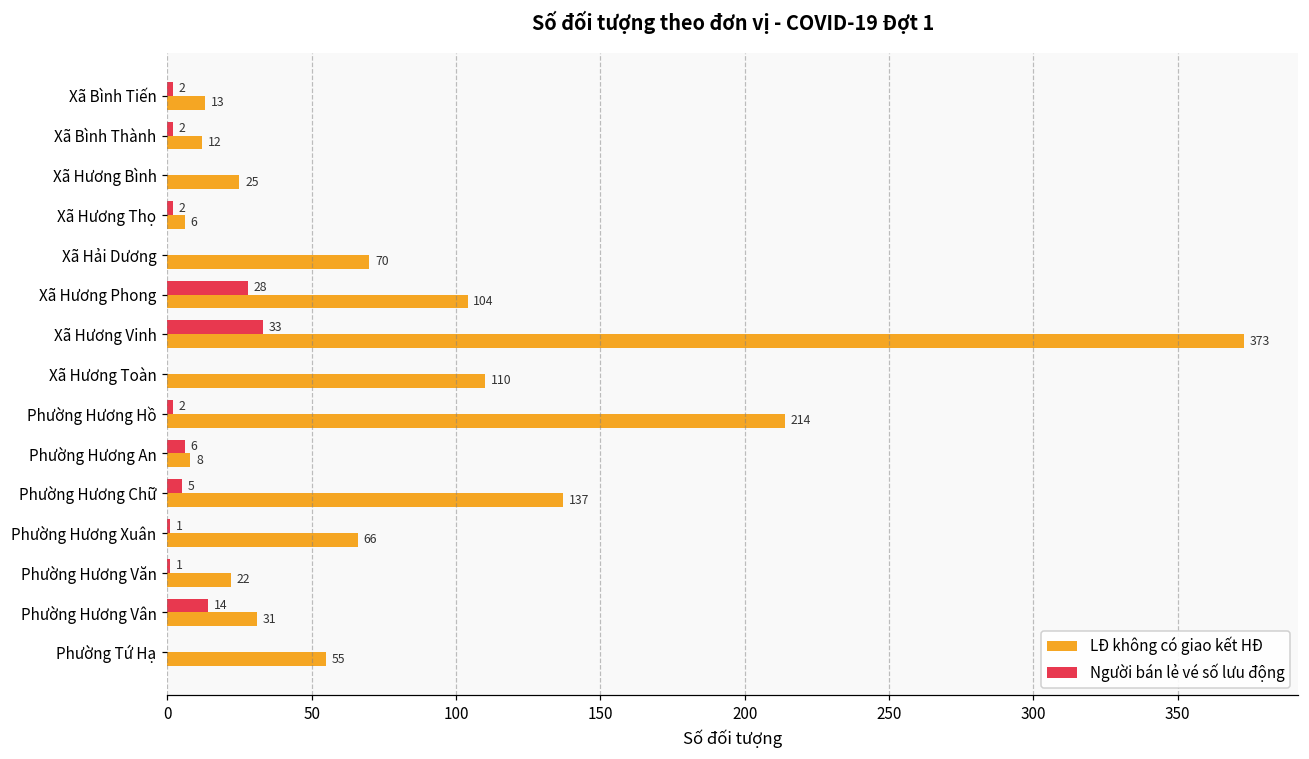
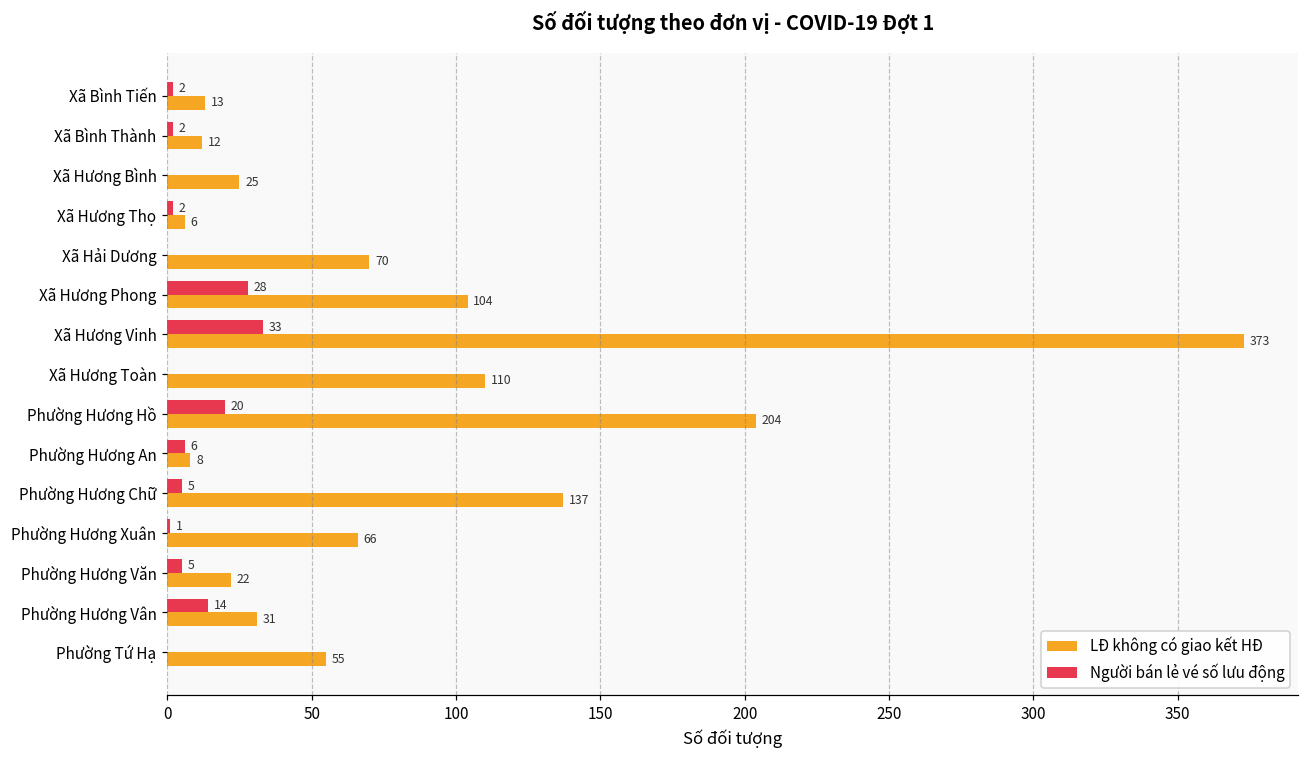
  {
    "LĐ không có giao kết HĐ": {
      "Xã Bình Tiến": 13,
      "Xã Bình Thành": 12,
      "Xã Hương Bình": 25,
      "Xã Hương Thọ": 6,
      "Xã Hải Dương": 70,
      "Xã Hương Phong": 104,
      "Xã Hương Vinh": 373,
      "Xã Hương Toàn": 110,
-     "Phường Hương Hồ": 214,
+     "Phường Hương Hồ": 204,
      "Phường Hương An": 8,
      "Phường Hương Chữ": 137,
      "Phường Hương Xuân": 66,
      "Phường Hương Văn": 22,
      "Phường Hương Vân": 31,
      "Phường Tứ Hạ": 55
    },
    "Người bán lẻ vé số lưu động": {
      "Xã Bình Tiến": 2,
      "Xã Bình Thành": 2,
      "Xã Hương Thọ": 2,
      "Xã Hương Phong": 28,
      "Xã Hương Vinh": 33,
-     "Phường Hương Hồ": 2,
+     "Phường Hương Hồ": 20,
      "Phường Hương An": 6,
      "Phường Hương Chữ": 5,
      "Phường Hương Xuân": 1,
-     "Phường Hương Văn": 1,
+     "Phường Hương Văn": 5,
      "Phường Hương Vân": 14
    }
  }
